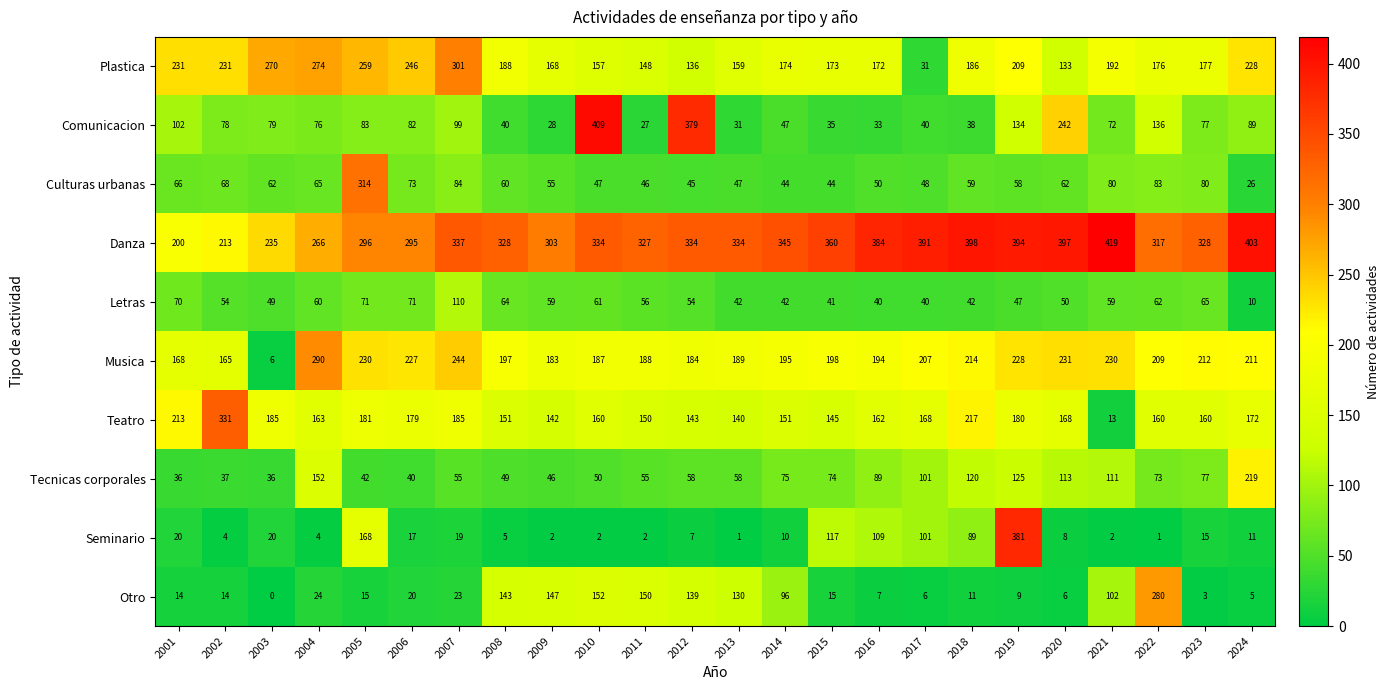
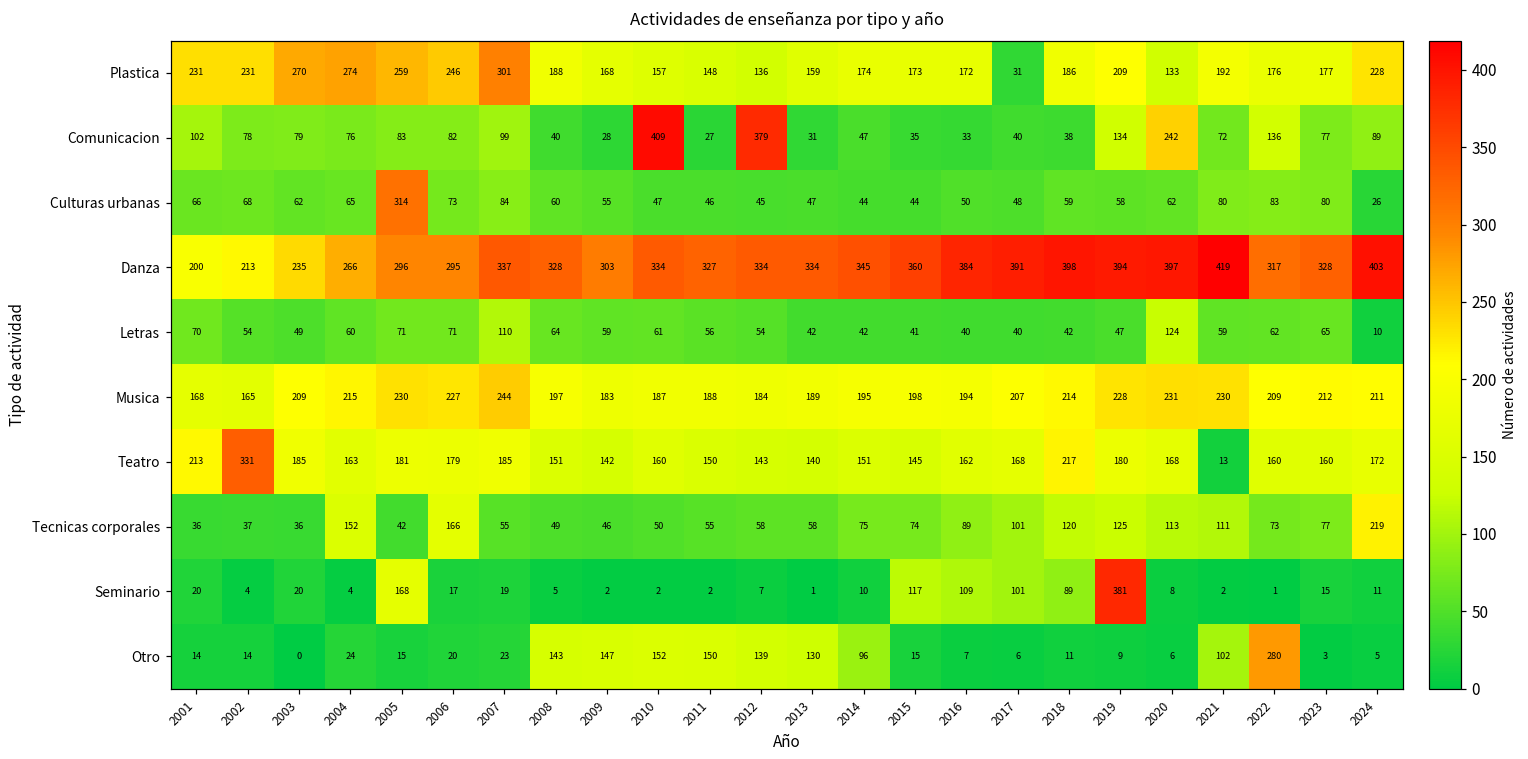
  {
    "Letras": {
      "2001": 70,
      "2002": 54,
      "2003": 49,
      "2004": 60,
      "2005": 71,
      "2006": 71,
      "2007": 110,
      "2008": 64,
      "2009": 59,
      "2010": 61,
      "2011": 56,
      "2012": 54,
      "2013": 42,
      "2014": 42,
      "2015": 41,
      "2016": 40,
      "2017": 40,
      "2018": 42,
      "2019": 47,
-     "2020": 50,
+     "2020": 124,
      "2021": 59,
      "2022": 62,
      "2023": 65,
      "2024": 10
    },
    "Musica": {
      "2001": 168,
      "2002": 165,
-     "2003": 6,
-     "2004": 290,
+     "2003": 209,
+     "2004": 215,
      "2005": 230,
      "2006": 227,
      "2007": 244,
      "2008": 197,
      "2009": 183,
      "2010": 187,
      "2011": 188,
      "2012": 184,
      "2013": 189,
      "2014": 195,
      "2015": 198,
      "2016": 194,
      "2017": 207,
      "2018": 214,
      "2019": 228,
      "2020": 231,
      "2021": 230,
      "2022": 209,
      "2023": 212,
      "2024": 211
    },
    "Tecnicas corporales": {
      "2001": 36,
      "2002": 37,
      "2003": 36,
      "2004": 152,
      "2005": 42,
-     "2006": 40,
+     "2006": 166,
      "2007": 55,
      "2008": 49,
      "2009": 46,
      "2010": 50,
      "2011": 55,
      "2012": 58,
      "2013": 58,
      "2014": 75,
      "2015": 74,
      "2016": 89,
      "2017": 101,
      "2018": 120,
      "2019": 125,
      "2020": 113,
      "2021": 111,
      "2022": 73,
      "2023": 77,
      "2024": 219
    }
  }
